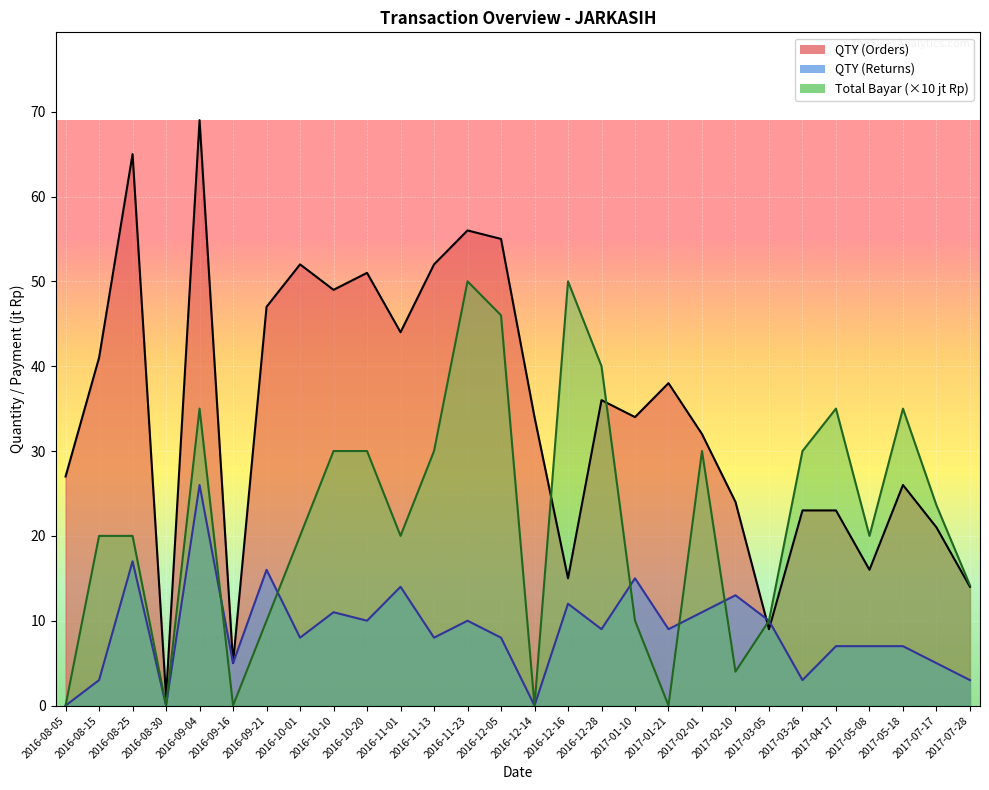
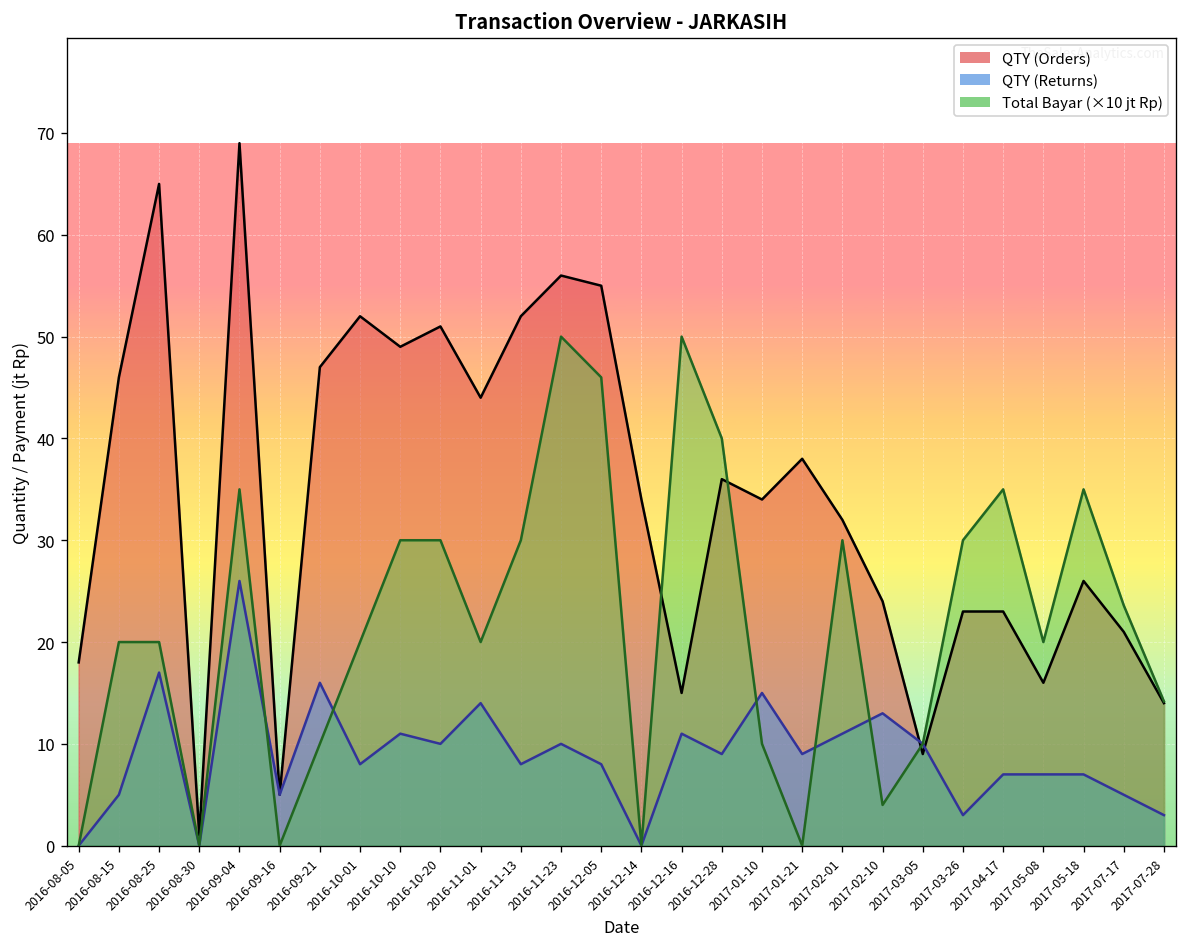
  {
    "QTY (Orders)": {
-     "2016-08-05": 27,
-     "2016-08-15": 41,
+     "2016-08-05": 18,
+     "2016-08-15": 46,
      "2016-08-25": 65,
      "2016-08-30": 1,
      "2016-09-04": 69,
      "2016-09-21": 47,
      "2016-10-01": 52,
      "2016-10-10": 49,
      "2016-10-20": 51,
      "2016-11-01": 44,
      "2016-11-13": 52,
      "2016-11-23": 56,
      "2016-12-05": 55,
      "2016-12-14": 34,
      "2016-12-16": 15,
      "2016-12-28": 36,
      "2017-01-10": 34,
      "2017-01-21": 38,
      "2017-02-01": 32,
      "2017-02-10": 24,
      "2017-03-05": 9,
      "2017-03-26": 23,
      "2017-04-17": 23,
      "2017-05-08": 16,
      "2017-05-18": 26,
      "2017-07-17": 21
    },
    "QTY (Returns)": {
-     "2016-08-15": 3,
+     "2016-08-15": 5,
      "2016-08-25": 17,
      "2016-09-04": 26,
      "2016-09-21": 16,
      "2016-10-01": 8,
      "2016-10-10": 11,
      "2016-10-20": 10,
      "2016-11-01": 14,
      "2016-11-13": 8,
      "2016-11-23": 10,
      "2016-12-05": 8,
-     "2016-12-16": 12,
+     "2016-12-16": 11,
      "2016-12-28": 9,
      "2017-01-10": 15,
      "2017-01-21": 9,
      "2017-02-01": 11,
      "2017-02-10": 13,
      "2017-03-26": 3,
      "2017-04-17": 7,
      "2017-05-08": 7,
      "2017-05-18": 7,
      "2017-07-17": 5,
      "2017-07-28": 3
    },
    "Total Bayar (×10 jt Rp)": {
      "2016-08-15": 20,
      "2016-08-25": 20,
      "2016-09-04": 35,
      "2016-09-16": 0,
      "2016-09-21": 10,
      "2016-10-01": 20,
      "2016-10-10": 30,
      "2016-10-20": 30,
      "2016-11-01": 20,
      "2016-11-13": 30,
      "2016-11-23": 50,
      "2016-12-05": 46,
      "2016-12-16": 50,
      "2016-12-28": 40,
      "2017-01-10": 10,
      "2017-01-21": 0,
      "2017-02-01": 30,
      "2017-02-10": 4,
      "2017-03-26": 30,
      "2017-04-17": 35,
      "2017-05-08": 20,
      "2017-05-18": 35,
      "2017-07-17": 24
    }
  }
